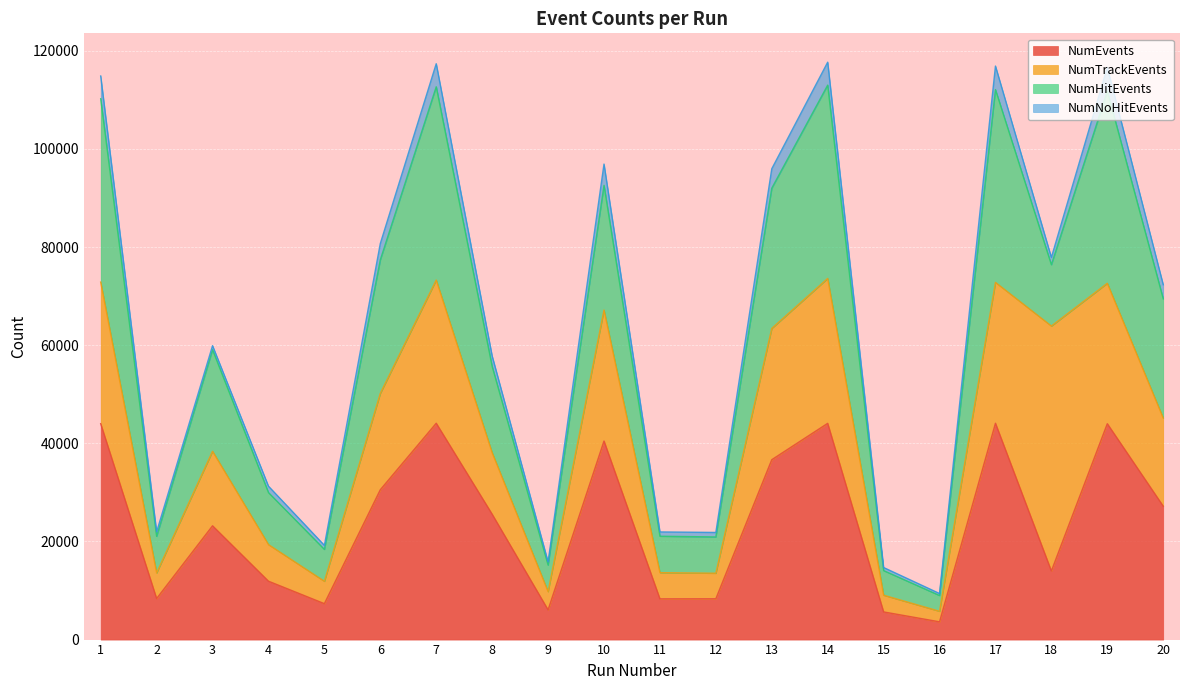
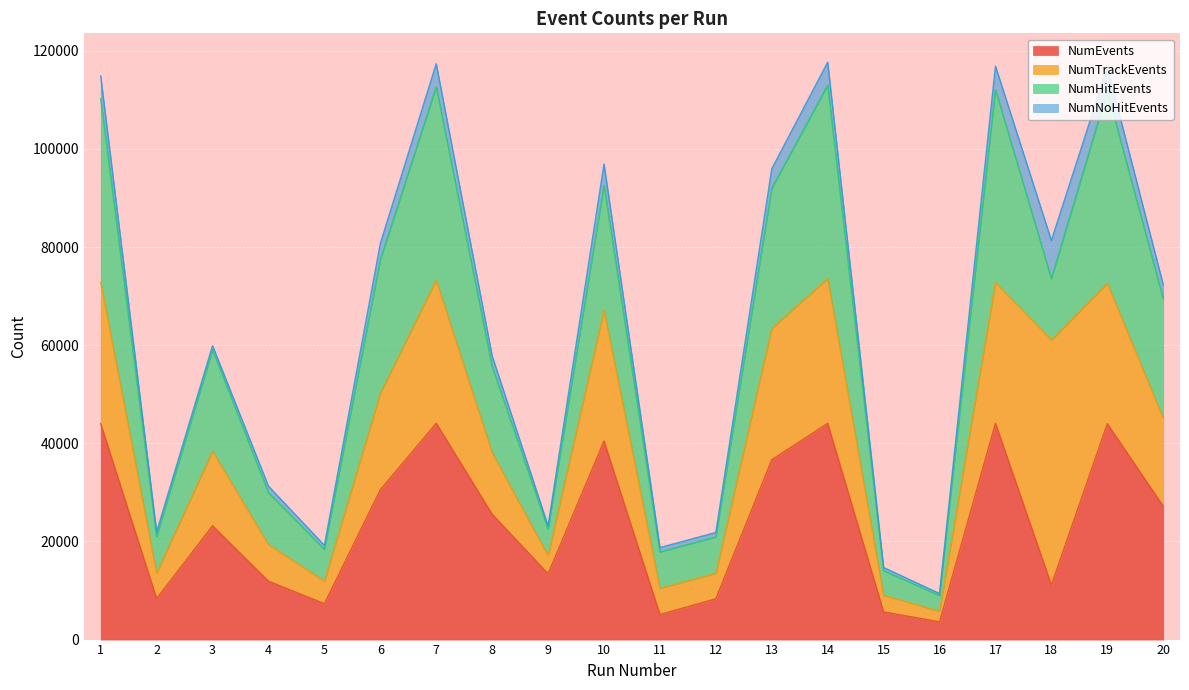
  {
    "NumEvents": {
      "1": 44000,
      "2": 8000,
      "3": 23000,
      "4": 12000,
      "5": 7000,
      "6": 31000,
      "7": 44000,
      "8": 26000,
-     "9": 6000,
+     "9": 13000,
      "10": 40000,
-     "11": 8000,
+     "11": 5000,
      "12": 8000,
      "13": 37000,
      "14": 44000,
      "15": 6000,
      "16": 4000,
      "17": 44000,
-     "18": 14000,
+     "18": 11000,
      "19": 44000,
      "20": 27000
    },
    "NumTrackEvents": {
      "1": 29000,
      "2": 5000,
      "3": 15000,
      "4": 7000,
      "5": 5000,
      "6": 20000,
      "7": 29000,
      "8": 13000,
      "9": 4000,
      "10": 27000,
      "11": 5000,
      "12": 5000,
      "13": 27000,
      "14": 30000,
      "15": 3000,
      "16": 2000,
      "17": 29000,
      "18": 50000,
      "19": 29000,
      "20": 18000
    },
    "NumHitEvents": {
      "1": 37000,
      "2": 7000,
      "3": 21000,
      "4": 11000,
      "5": 6000,
      "6": 27000,
      "7": 39000,
      "8": 18000,
      "9": 5000,
      "10": 25000,
      "11": 7000,
      "12": 7000,
      "13": 29000,
      "14": 39000,
      "15": 5000,
      "17": 39000,
      "18": 12000,
      "20": 24000
    },
    "NumNoHitEvents": {
      "1": 5000,
      "2": 1000,
      "3": 1000,
      "4": 1000,
      "5": 1000,
      "6": 3000,
      "7": 5000,
      "8": 2000,
      "9": 1000,
      "10": 4000,
      "11": 1000,
      "12": 1000,
      "13": 4000,
      "14": 5000,
      "15": 1000,
      "17": 5000,
-     "18": 1000,
+     "18": 8000,
      "20": 3000
    }
  }
